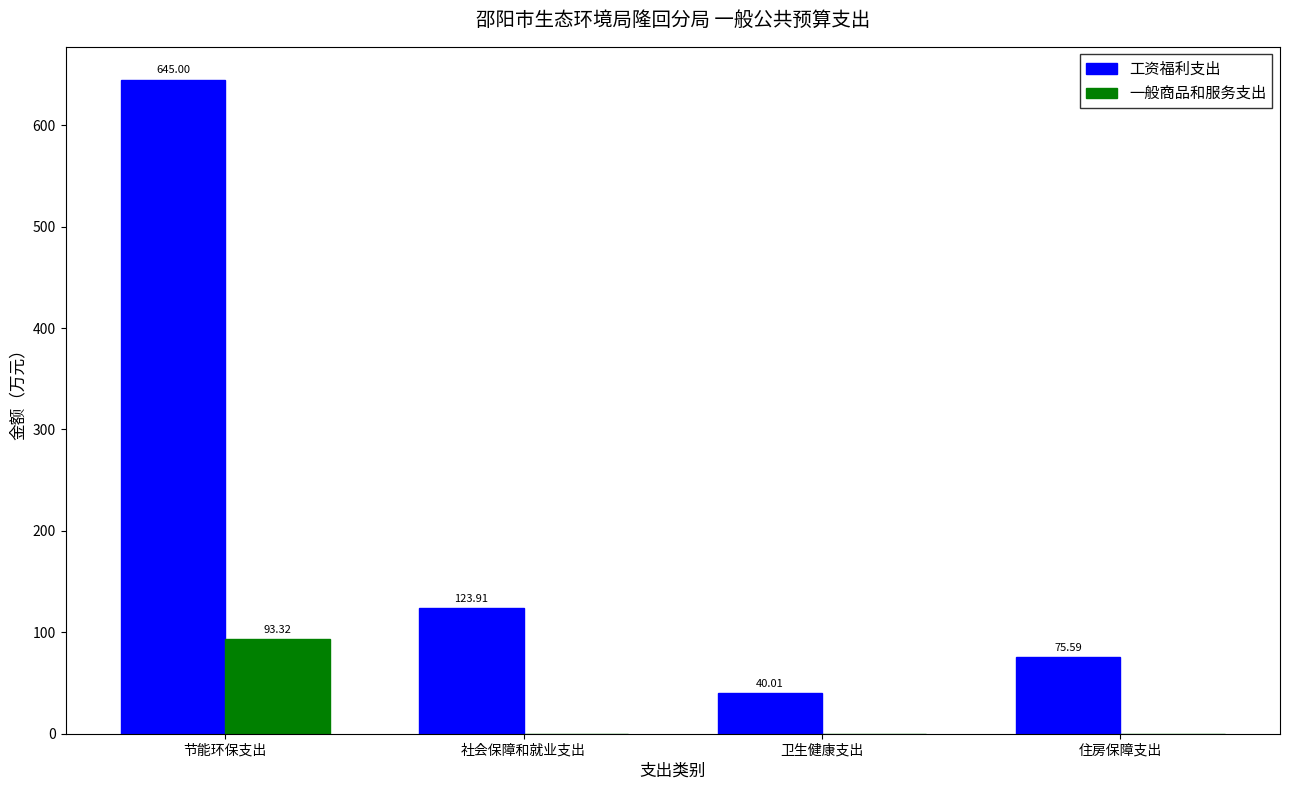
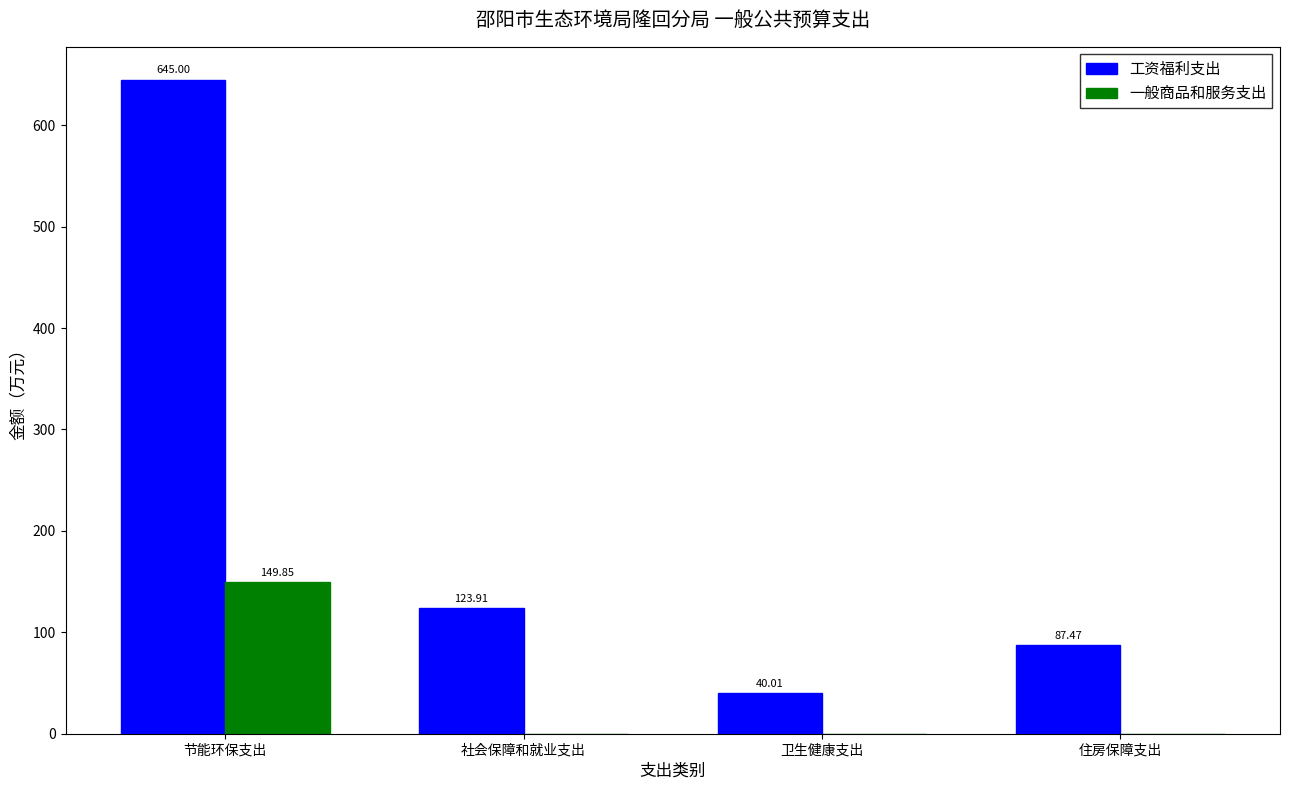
  {
    "工资福利支出": {
      "节能环保支出": 645.00,
      "社会保障和就业支出": 123.91,
      "卫生健康支出": 40.01,
-     "住房保障支出": 75.59
+     "住房保障支出": 87.47
    },
    "一般商品和服务支出": {
-     "节能环保支出": 93.32
+     "节能环保支出": 149.85
    }
  }
